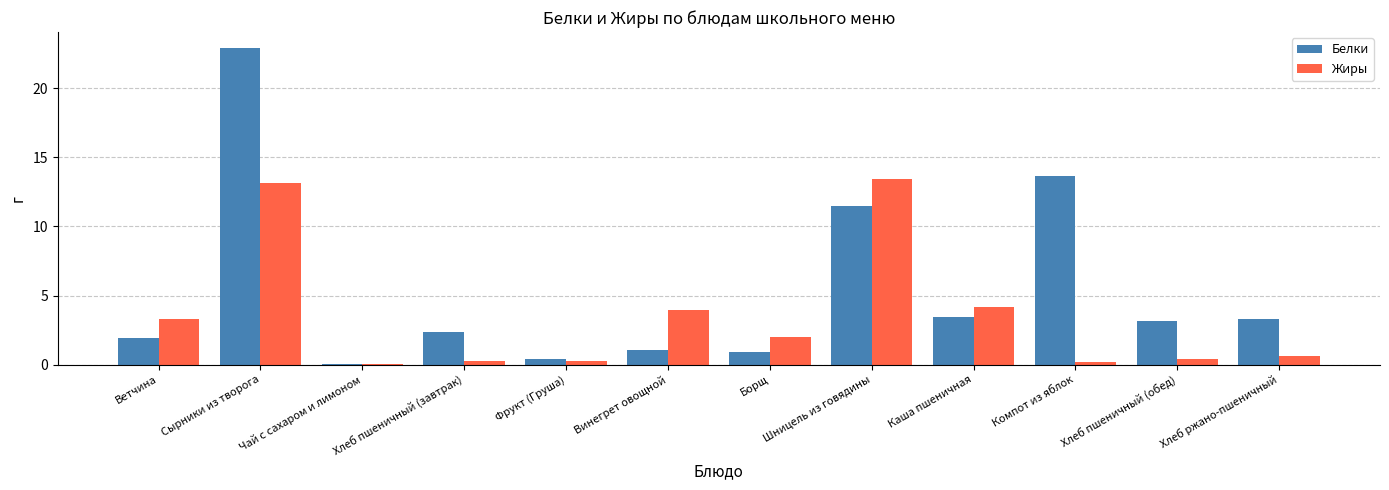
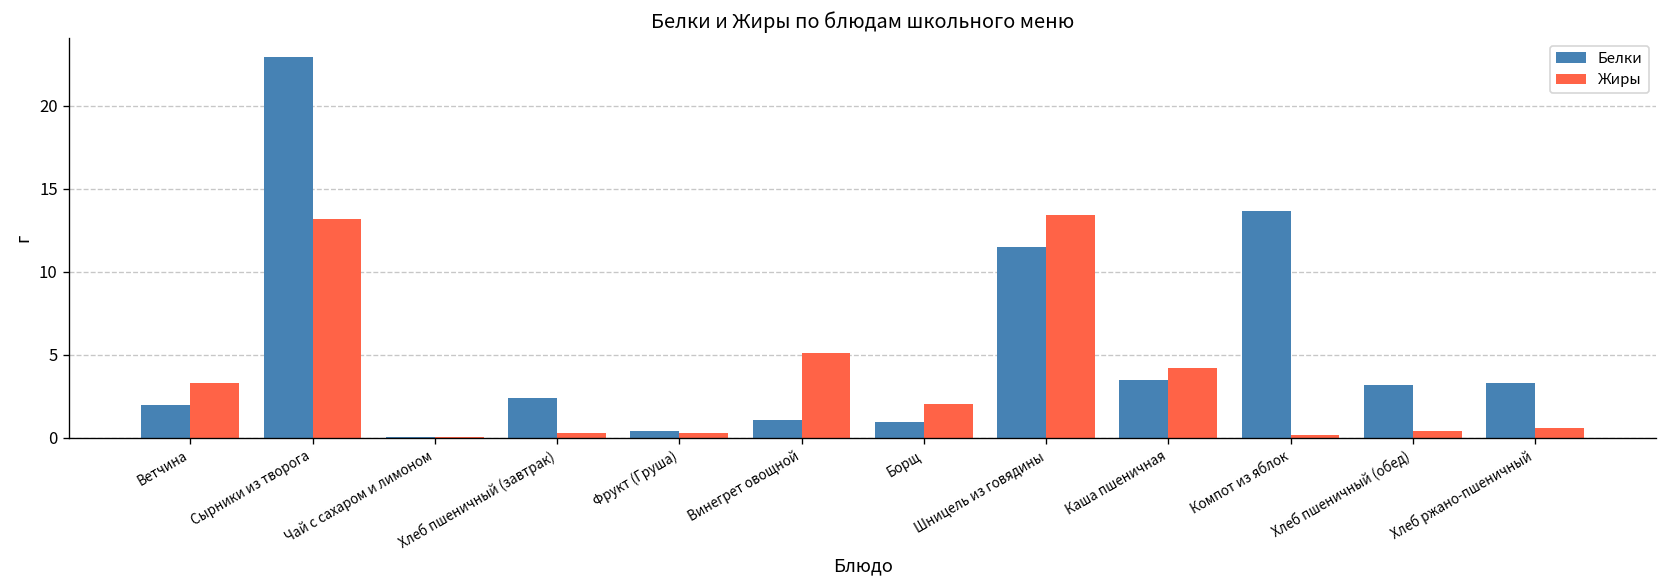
  {
    "Белки": {
      "Ветчина": 1.9,
      "Сырники из творога": 22.9,
      "Хлеб пшеничный (завтрак)": 2.4,
      "Фрукт (Груша)": 0.4,
      "Винегрет овощной": 1.1,
      "Борщ": 0.9,
      "Шницель из говядины": 11.5,
      "Каша пшеничная": 3.5,
      "Компот из яблок": 13.7,
      "Хлеб пшеничный (обед)": 3.2,
      "Хлеб ржано-пшеничный": 3.3
    },
    "Жиры": {
      "Ветчина": 3.3,
      "Сырники из творога": 13.2,
      "Хлеб пшеничный (завтрак)": 0.3,
      "Фрукт (Груша)": 0.3,
-     "Винегрет овощной": 3.9,
+     "Винегрет овощной": 5.1,
      "Борщ": 2.0,
      "Шницель из говядины": 13.4,
      "Каша пшеничная": 4.2,
      "Хлеб пшеничный (обед)": 0.4,
      "Хлеб ржано-пшеничный": 0.6
    }
  }
